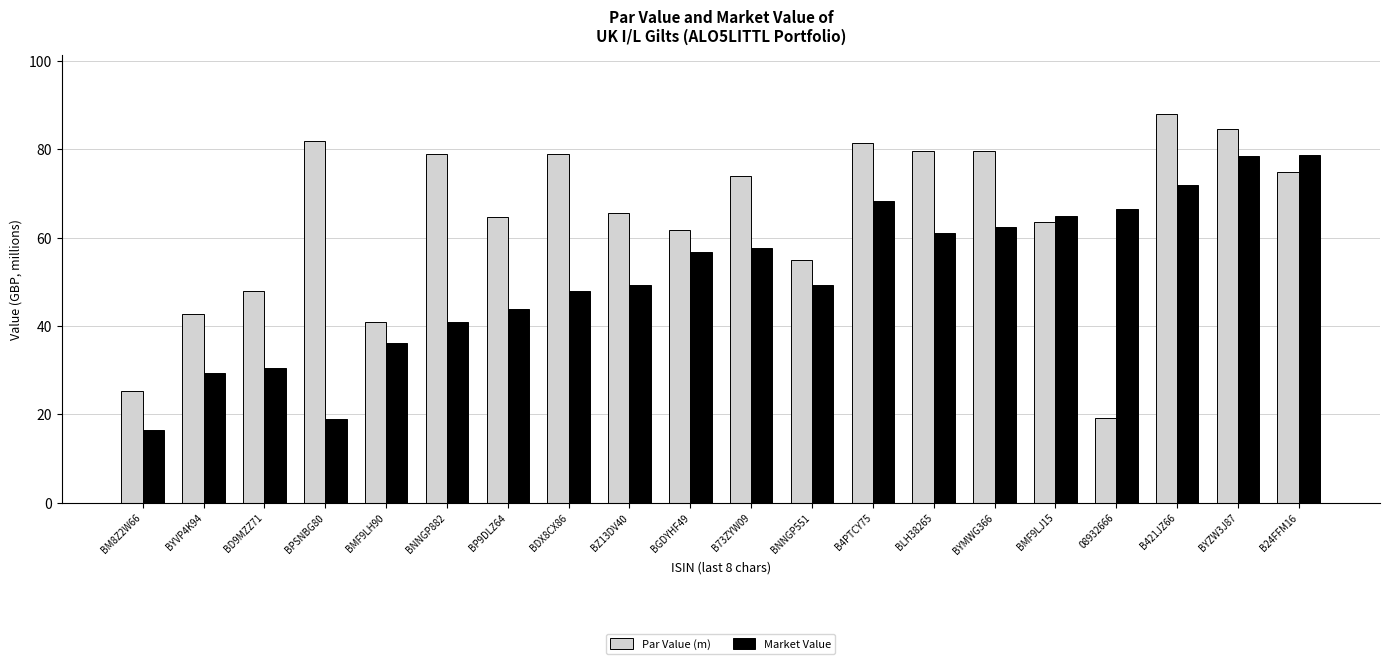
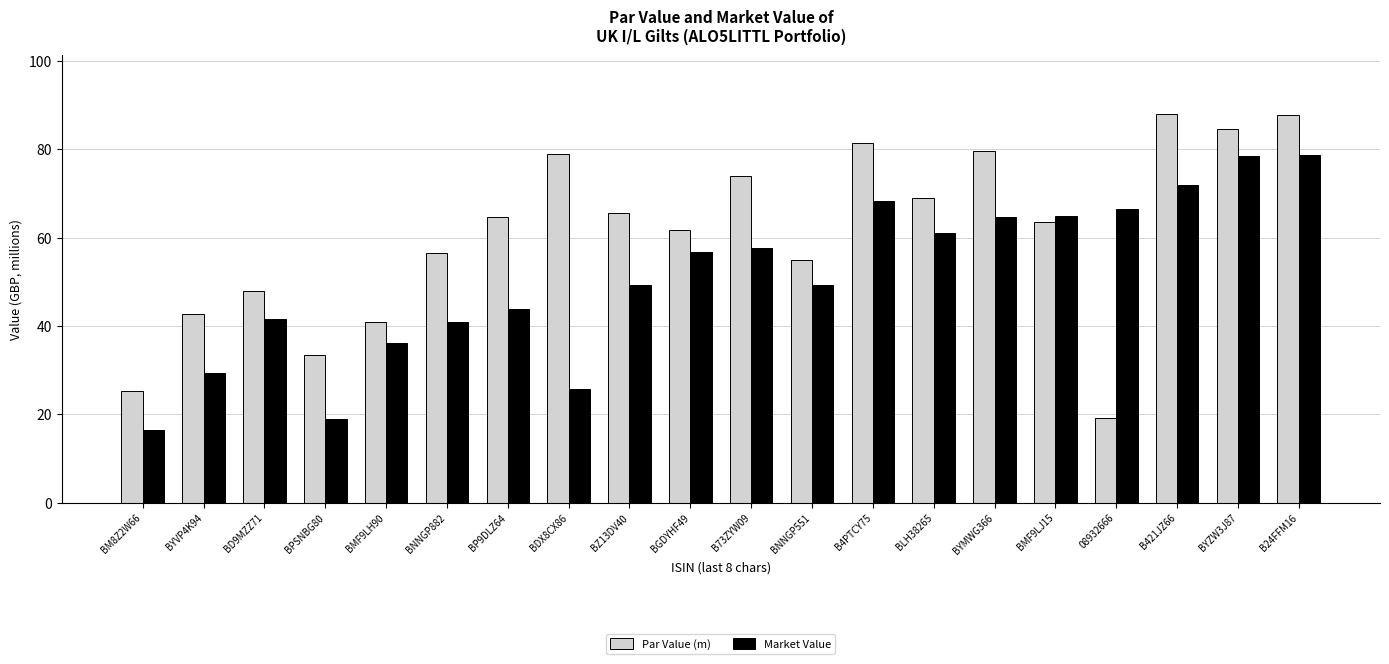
  {
    "Par Value (m)": {
      "BM8Z2W66": 25,
      "BYVP4K94": 43,
      "BD9MZZ71": 48,
-     "BPSNBG80": 82,
+     "BPSNBG80": 33,
      "BMF9LH90": 41,
-     "BNNGP882": 79,
+     "BNNGP882": 56,
      "BP9DLZ64": 65,
      "BDX8CX86": 79,
      "BZ13DV40": 65,
      "BGDYHF49": 62,
      "B73ZYW09": 74,
      "BNNGP551": 55,
      "B4PTCY75": 81,
-     "BLH38265": 80,
+     "BLH38265": 69,
      "BYMWG366": 80,
      "BMF9LJ15": 63,
      "08932666": 19,
      "B421JZ66": 88,
      "BYZW3J87": 85,
-     "B24FFM16": 75
+     "B24FFM16": 88
    },
    "Market Value": {
      "BM8Z2W66": 17,
      "BYVP4K94": 29,
-     "BD9MZZ71": 31,
+     "BD9MZZ71": 42,
      "BPSNBG80": 19,
      "BMF9LH90": 36,
      "BNNGP882": 41,
      "BP9DLZ64": 44,
-     "BDX8CX86": 48,
+     "BDX8CX86": 26,
      "BZ13DV40": 49,
      "BGDYHF49": 57,
      "B73ZYW09": 58,
      "BNNGP551": 49,
      "B4PTCY75": 68,
      "BLH38265": 61,
-     "BYMWG366": 62,
+     "BYMWG366": 65,
      "BMF9LJ15": 65,
      "08932666": 66,
      "B421JZ66": 72,
      "BYZW3J87": 78,
      "B24FFM16": 79
    }
  }
